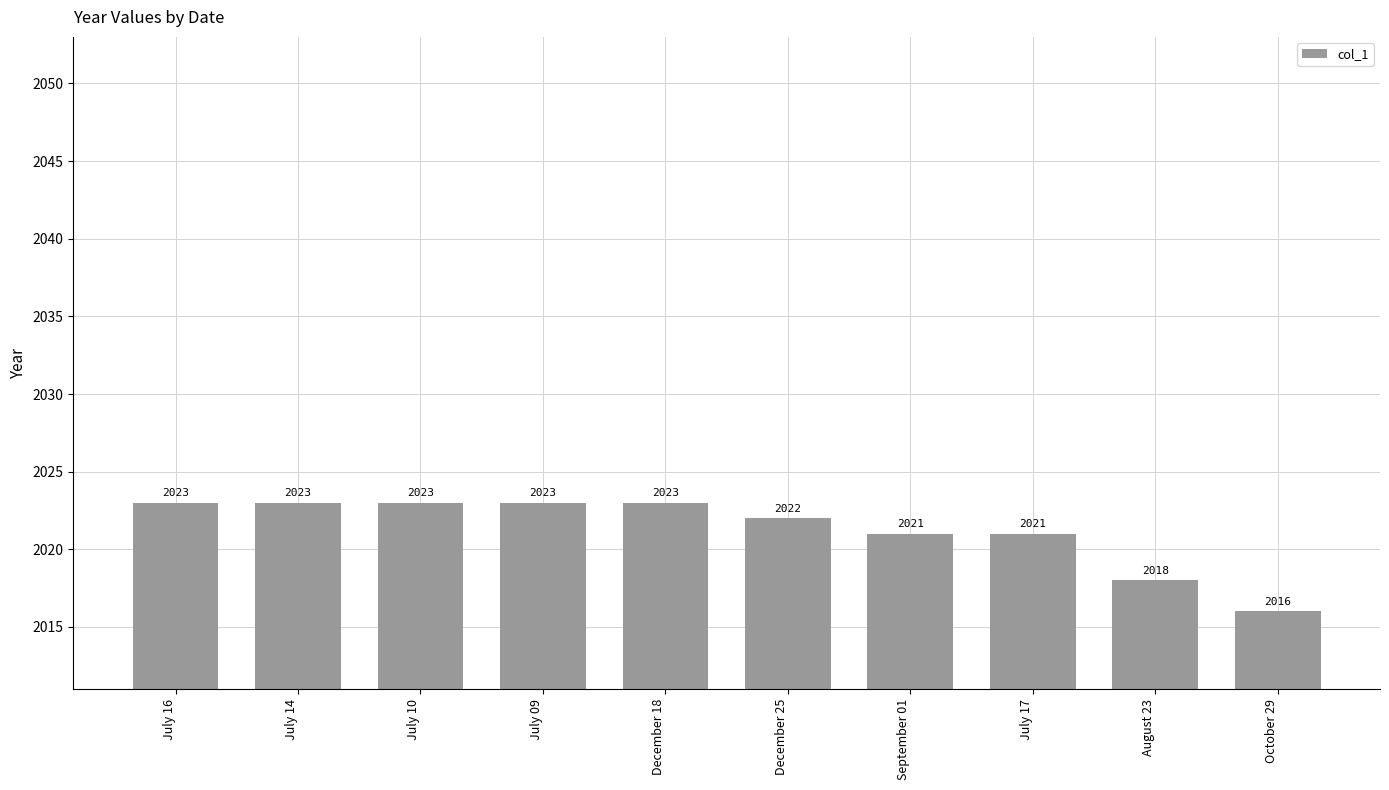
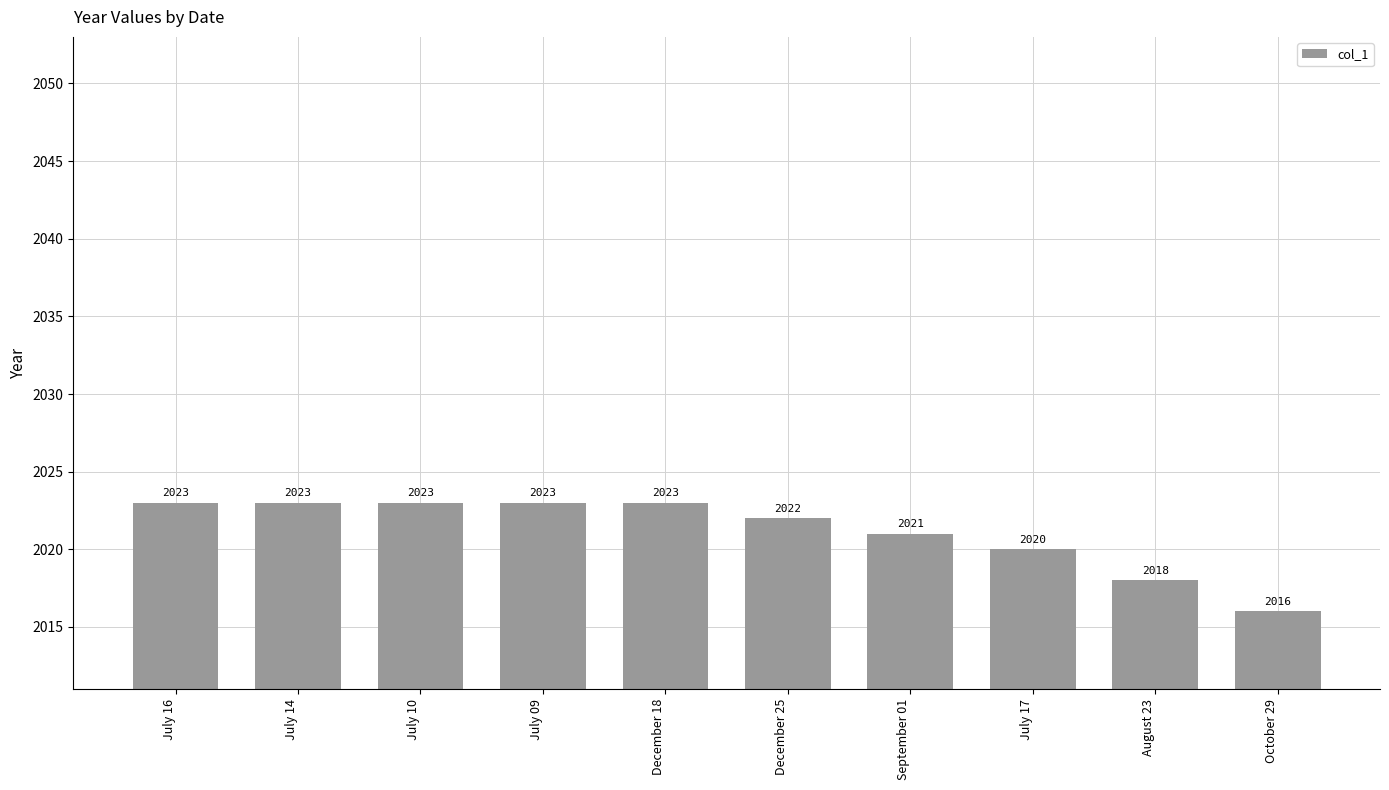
  {
    "July 16": 2023,
    "July 14": 2023,
    "July 10": 2023,
    "July 09": 2023,
    "December 18": 2023,
    "December 25": 2022,
    "September 01": 2021,
-   "July 17": 2021,
+   "July 17": 2020,
    "August 23": 2018,
    "October 29": 2016
  }
